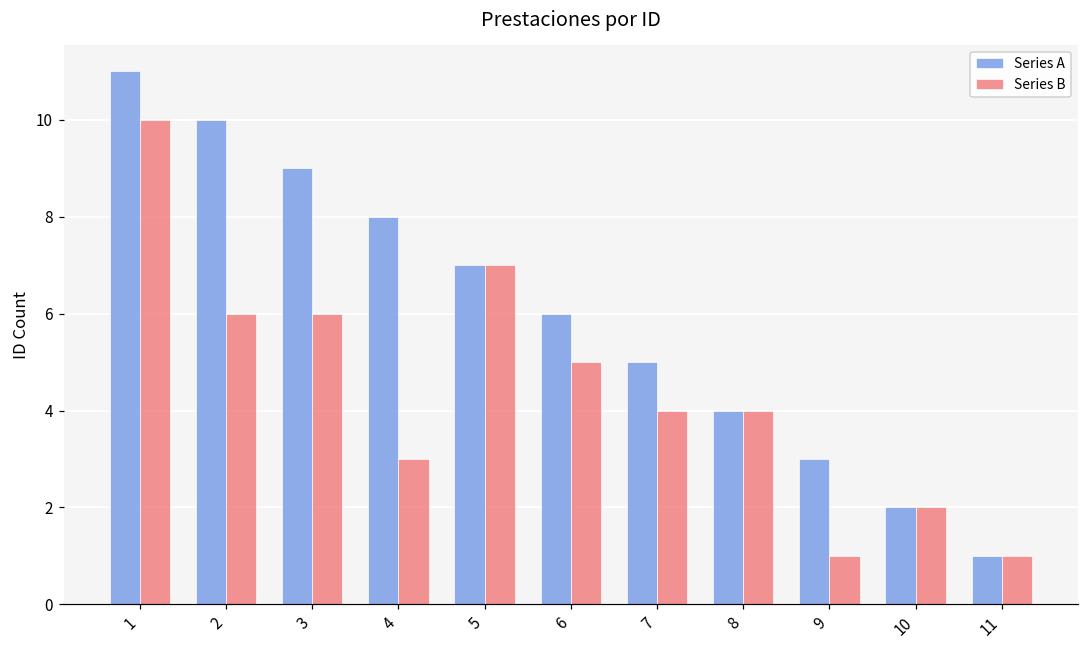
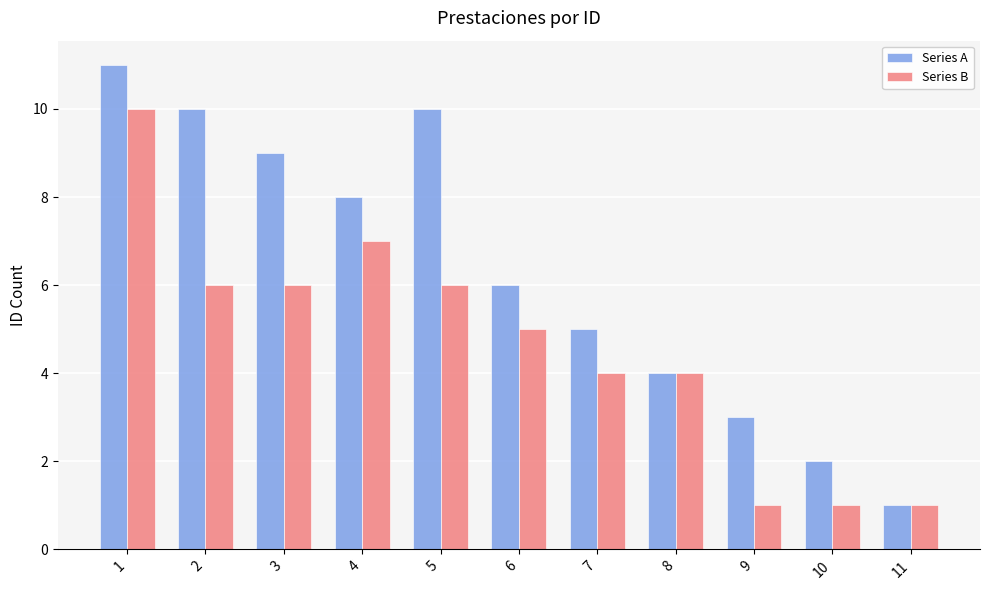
  {
    "Series A": {
      "1": 11,
      "2": 10,
      "3": 9,
      "4": 8,
-     "5": 7,
+     "5": 10,
      "6": 6,
      "7": 5,
      "8": 4,
      "9": 3,
      "10": 2,
      "11": 1
    },
    "Series B": {
      "1": 10,
      "2": 6,
      "3": 6,
-     "4": 3,
-     "5": 7,
+     "4": 7,
+     "5": 6,
      "6": 5,
      "7": 4,
      "8": 4,
      "9": 1,
-     "10": 2,
+     "10": 1,
      "11": 1
    }
  }
